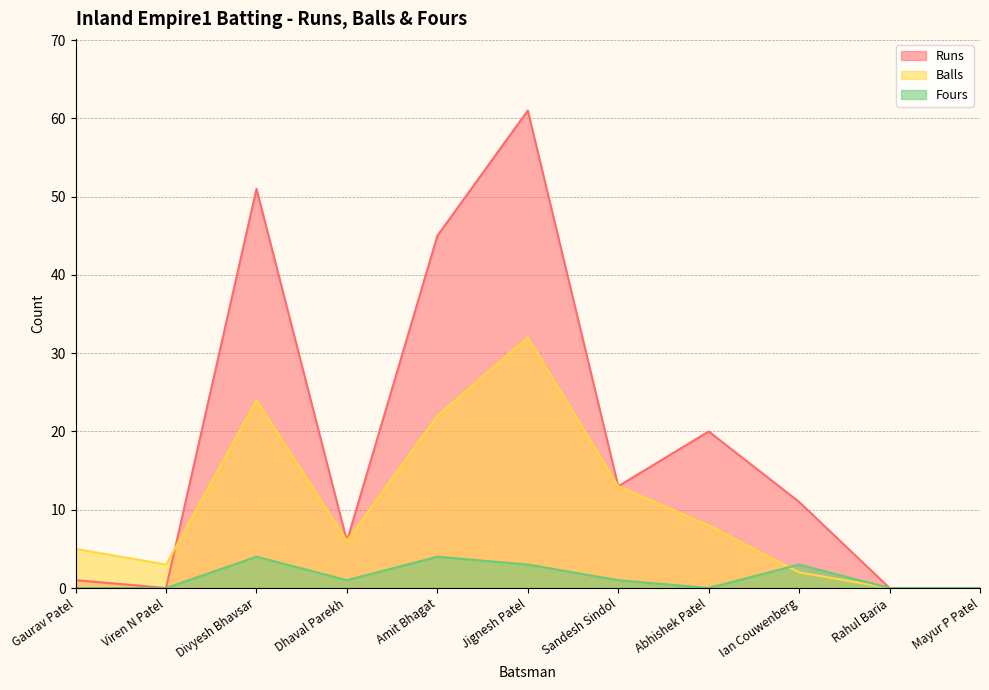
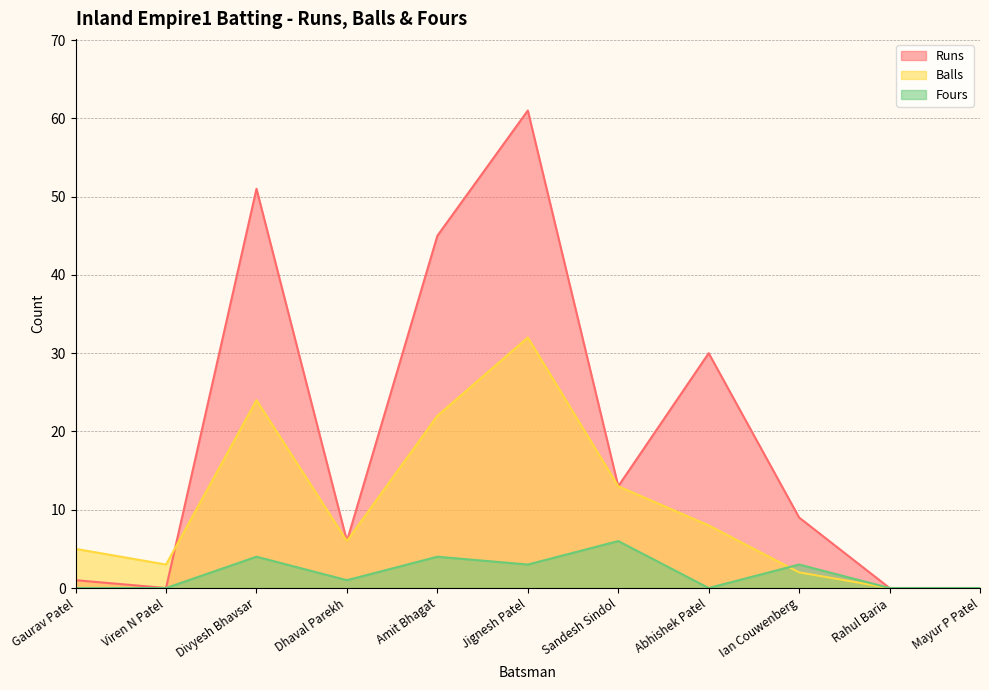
  {
    "Runs": {
      "Gaurav Patel": 1,
      "Divyesh Bhavsar": 51,
      "Amit Bhagat": 45,
      "Jignesh Patel": 61,
-     "Abhishek Patel": 20,
-     "Ian Couwenberg": 11
+     "Abhishek Patel": 30,
+     "Ian Couwenberg": 9
    },
    "Balls": {
      "Gaurav Patel": 5,
      "Viren N Patel": 3,
      "Divyesh Bhavsar": 24,
      "Amit Bhagat": 22,
      "Jignesh Patel": 32,
      "Abhishek Patel": 8,
      "Ian Couwenberg": 2
    },
    "Fours": {
      "Gaurav Patel": 0,
      "Divyesh Bhavsar": 4,
      "Dhaval Parekh": 1,
      "Amit Bhagat": 4,
      "Jignesh Patel": 3,
-     "Sandesh Sindol": 1,
+     "Sandesh Sindol": 6,
      "Abhishek Patel": 0,
      "Ian Couwenberg": 3
    }
  }
